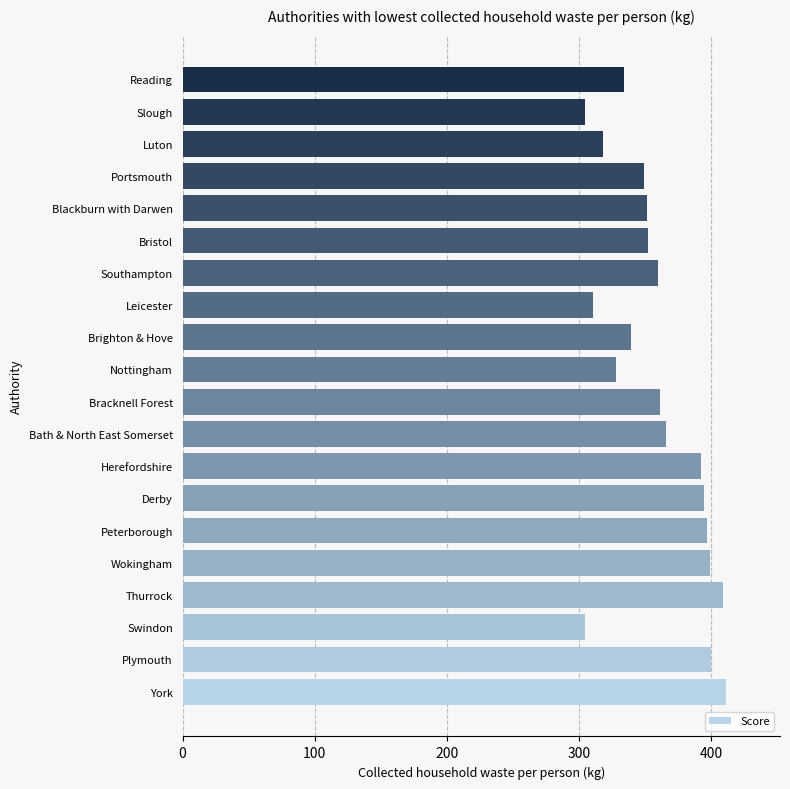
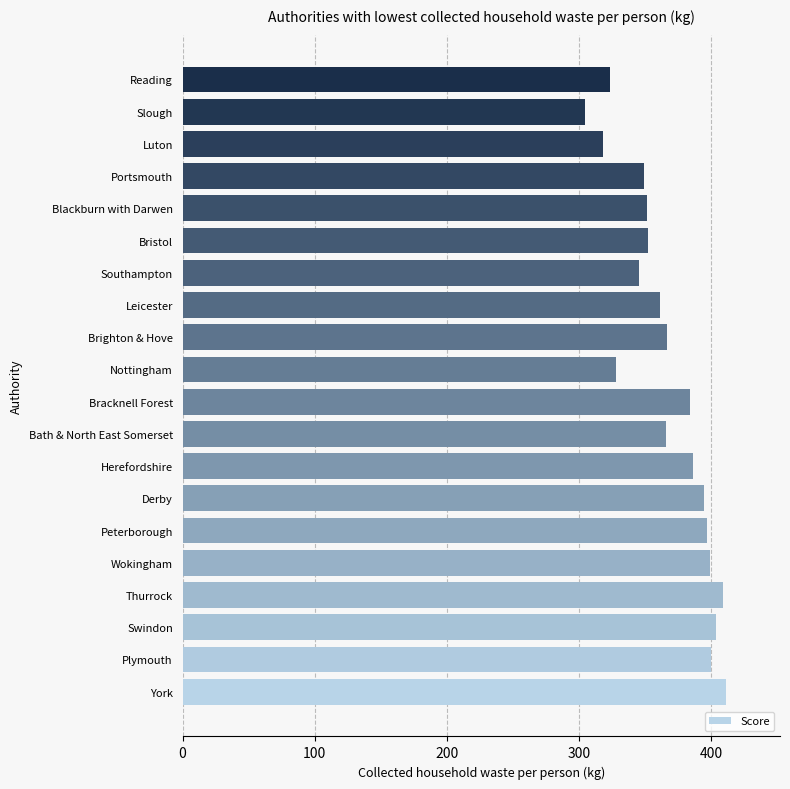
  {
-   "Reading": 334,
+   "Reading": 324,
    "Slough": 305,
    "Luton": 318,
    "Portsmouth": 349,
    "Blackburn with Darwen": 351,
    "Bristol": 352,
-   "Southampton": 360,
-   "Leicester": 310,
-   "Brighton & Hove": 339,
+   "Southampton": 345,
+   "Leicester": 361,
+   "Brighton & Hove": 367,
    "Nottingham": 328,
-   "Bracknell Forest": 361,
+   "Bracknell Forest": 384,
    "Bath & North East Somerset": 366,
-   "Herefordshire": 392,
+   "Herefordshire": 386,
    "Derby": 394,
    "Peterborough": 397,
    "Wokingham": 399,
    "Thurrock": 409,
-   "Swindon": 305,
+   "Swindon": 404,
    "Plymouth": 400,
    "York": 411
  }
